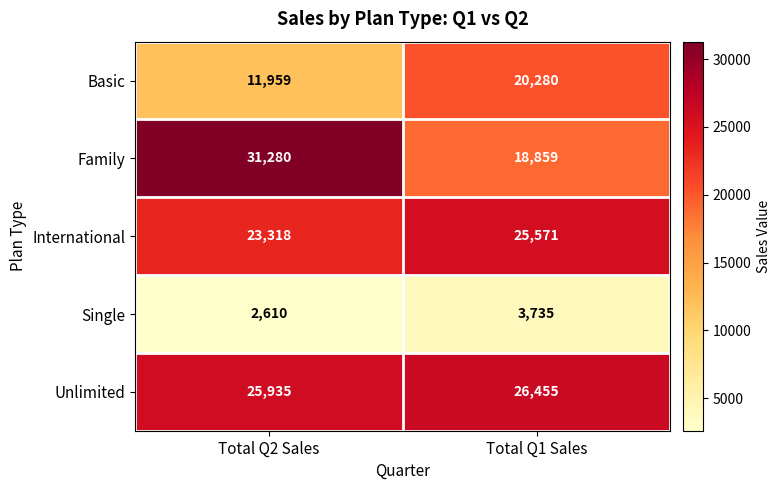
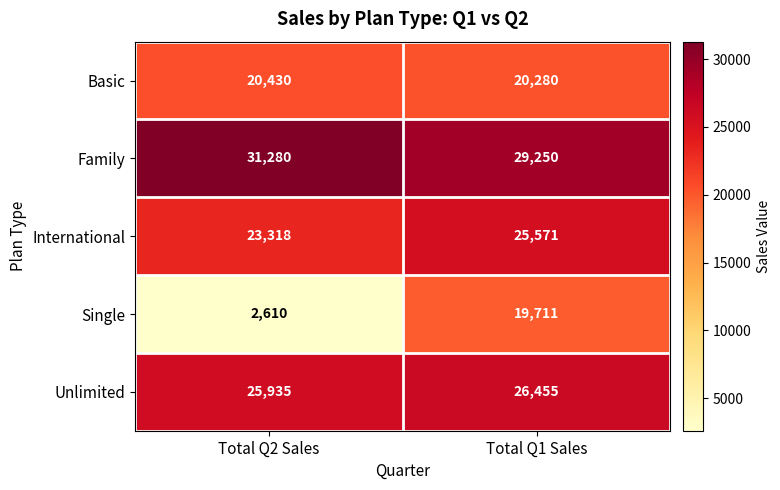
  {
    "Basic": {
-     "Total Q2 Sales": "11,959",
+     "Total Q2 Sales": "20,430",
      "Total Q1 Sales": "20,280"
    },
    "Family": {
      "Total Q2 Sales": "31,280",
-     "Total Q1 Sales": "18,859"
+     "Total Q1 Sales": "29,250"
    },
    "International": {
      "Total Q2 Sales": "23,318",
      "Total Q1 Sales": "25,571"
    },
    "Single": {
      "Total Q2 Sales": "2,610",
-     "Total Q1 Sales": "3,735"
+     "Total Q1 Sales": "19,711"
    },
    "Unlimited": {
      "Total Q2 Sales": "25,935",
      "Total Q1 Sales": "26,455"
    }
  }
